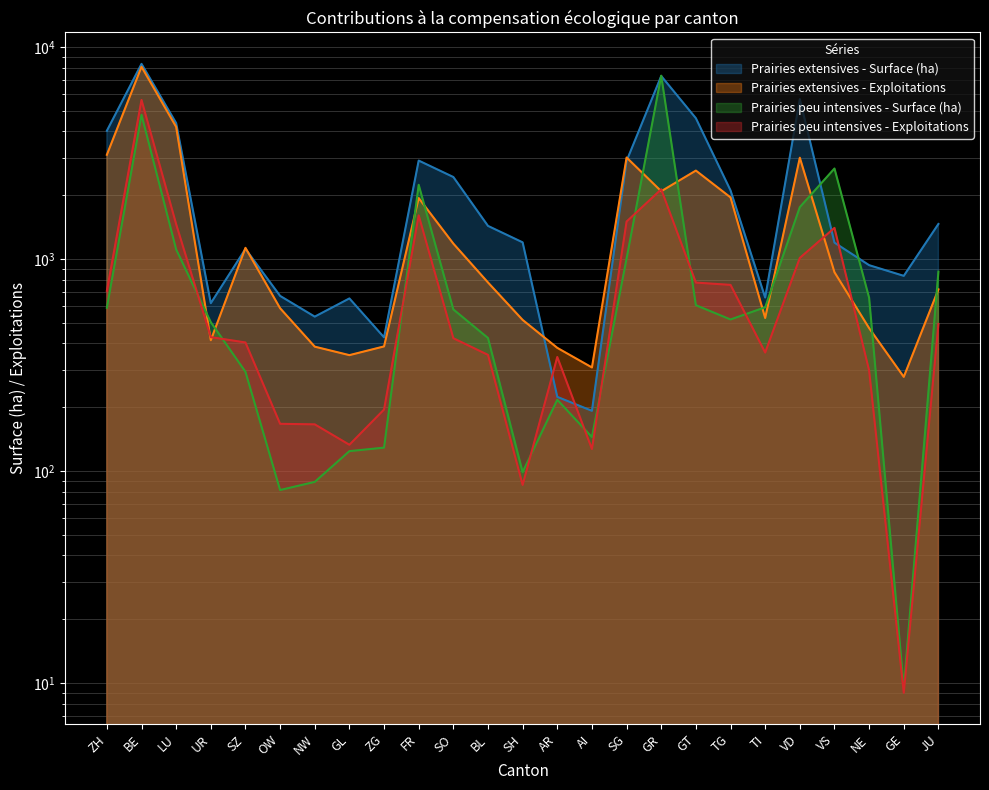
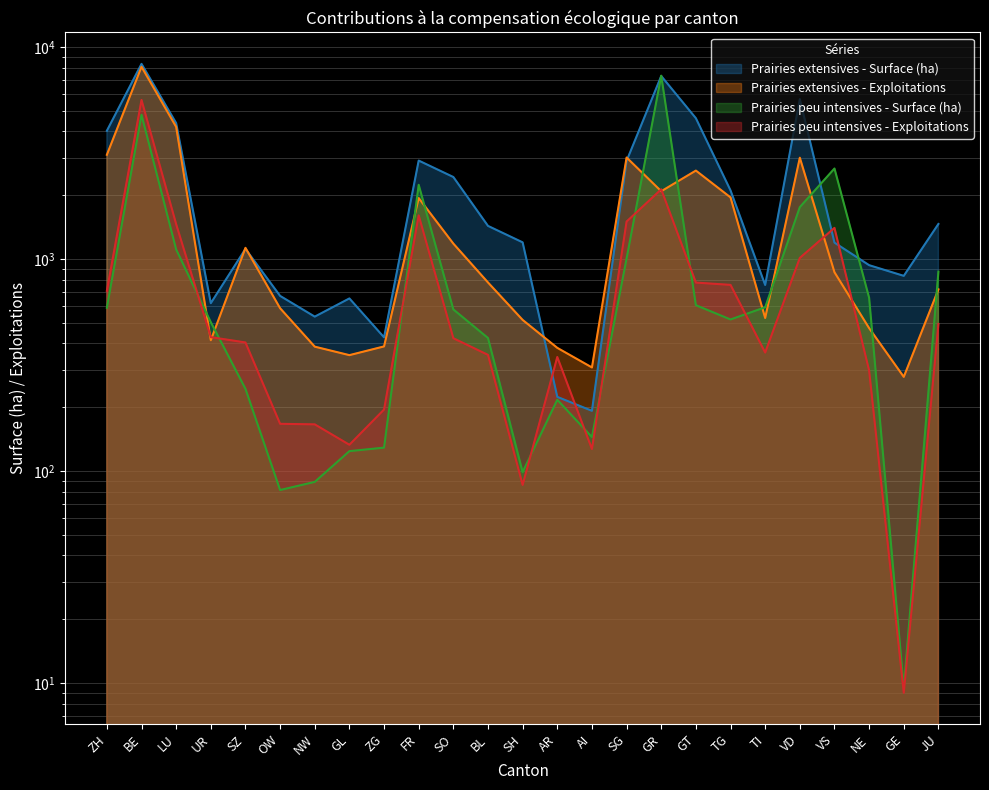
  {
    "Prairies extensives - Surface (ha)": {
      "ZH": 4000,
      "BE": 8300,
      "LU": 4400,
      "UR": 620,
      "OW": 670,
      "NW": 530,
      "GL": 650,
      "ZG": 430,
      "FR": 2900,
      "SO": 2400,
      "BL": 1400,
      "SH": 1200,
      "AR": 220,
      "AI": 190,
      "SG": 2900,
      "GT": 4600,
      "TG": 2100,
-     "TI": 660,
+     "TI": 750,
      "VS": 1200,
      "NE": 900,
      "GE": 830,
      "JU": 1500
    },
    "Prairies peu intensives - Surface (ha)": {
      "ZH": 590,
      "BE": 4800,
      "LU": 1100,
      "UR": 500,
-     "SZ": 290,
+     "SZ": 240,
      "OW": 81,
      "NW": 89,
      "GL": 120,
      "ZG": 130,
      "FR": 2200,
      "SO": 580,
      "BL": 420,
      "SH": 100,
      "AR": 220,
      "AI": 140,
      "SG": 1000,
      "GT": 610,
      "TG": 520,
      "TI": 590,
      "VD": 1800,
      "VS": 2700,
      "NE": 660,
      "GE": 10,
      "JU": 870
    }
  }
